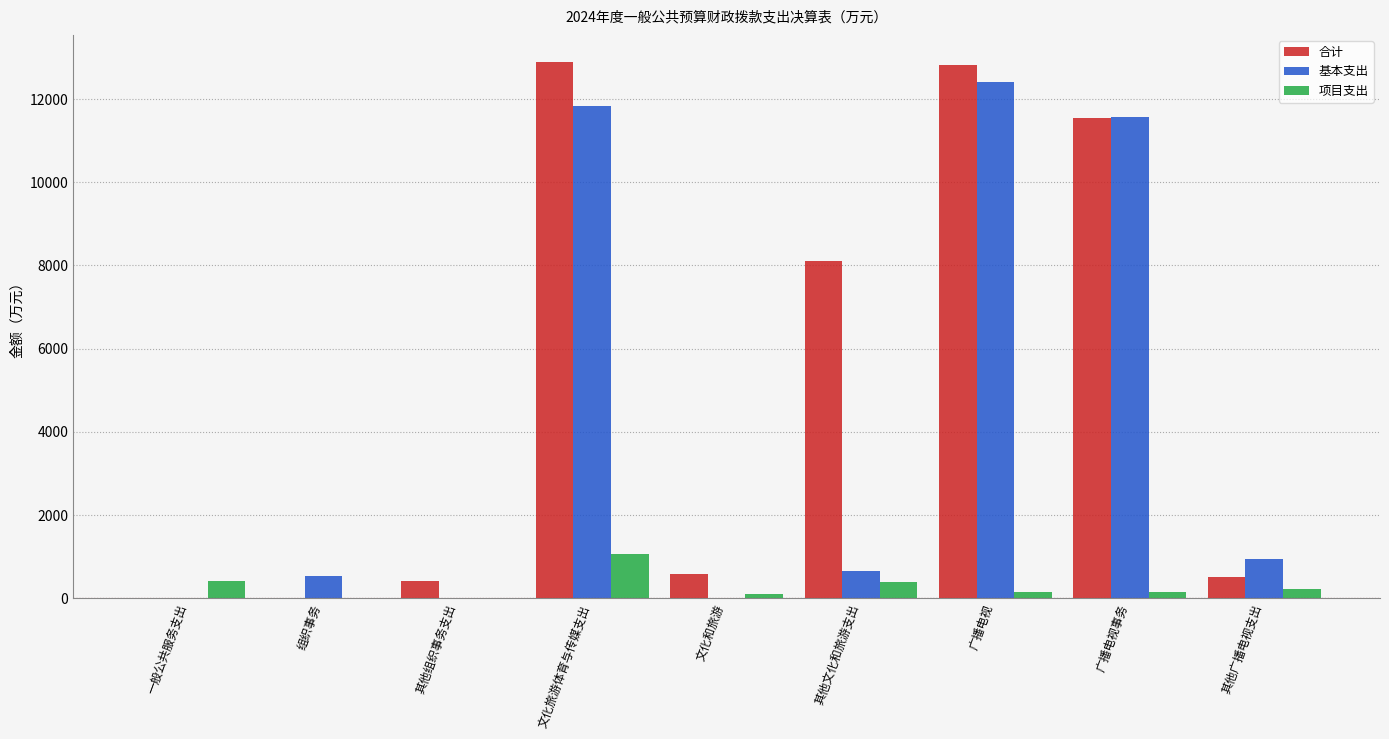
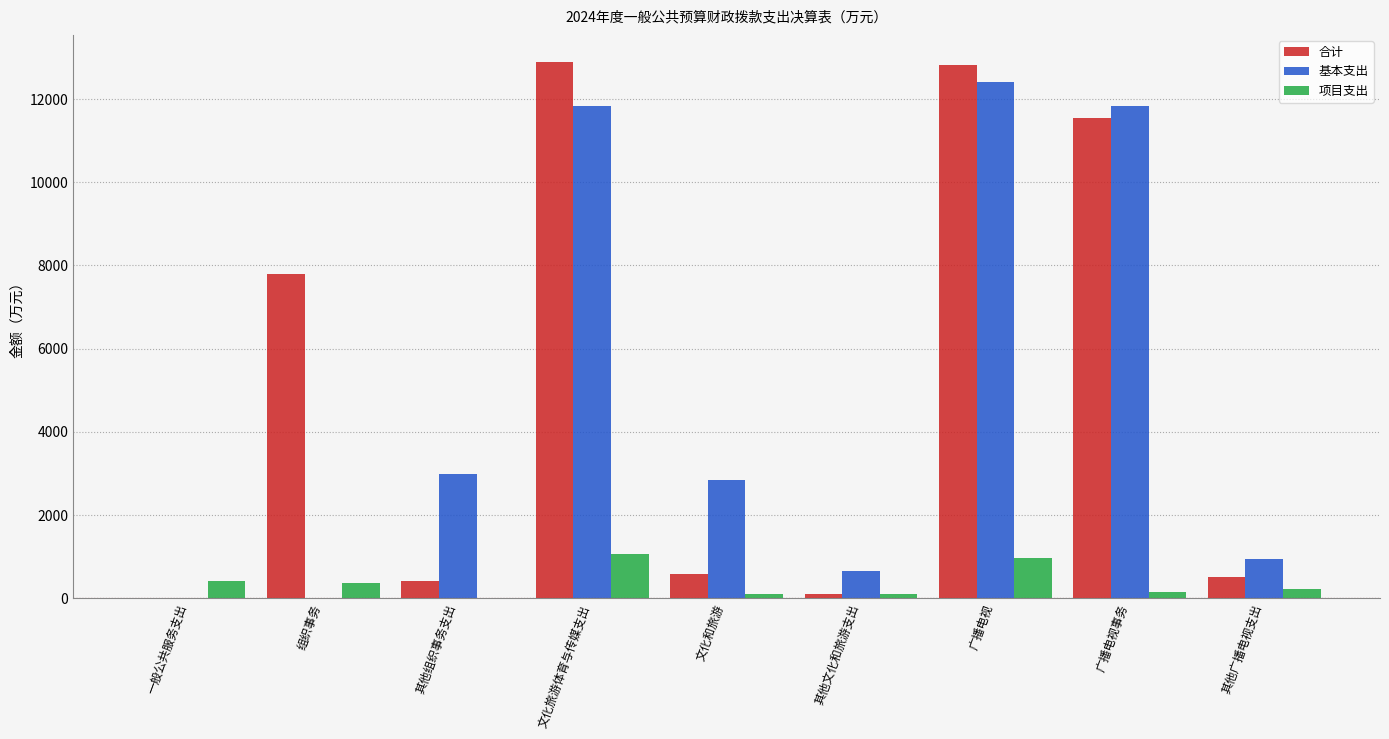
  {
    "合计": {
-     "组织事务": 0,
+     "组织事务": 7800,
      "其他组织事务支出": 400,
      "文化旅游体育与传媒支出": 12900,
      "文化和旅游": 600,
-     "其他文化和旅游支出": 8100,
+     "其他文化和旅游支出": 100,
      "广播电视": 12800,
      "广播电视事务": 11500,
      "其他广播电视支出": 500
    },
    "基本支出": {
      "一般公共服务支出": 0,
-     "组织事务": 500,
-     "其他组织事务支出": 0,
+     "组织事务": 0,
+     "其他组织事务支出": 3000,
      "文化旅游体育与传媒支出": 11800,
-     "文化和旅游": 0,
+     "文化和旅游": 2800,
      "其他文化和旅游支出": 700,
      "广播电视": 12400,
-     "广播电视事务": 11600,
+     "广播电视事务": 11800,
      "其他广播电视支出": 900
    },
    "项目支出": {
      "一般公共服务支出": 400,
-     "组织事务": 0,
+     "组织事务": 400,
      "文化旅游体育与传媒支出": 1100,
      "文化和旅游": 100,
-     "其他文化和旅游支出": 400,
-     "广播电视": 200,
+     "其他文化和旅游支出": 100,
+     "广播电视": 1000,
      "广播电视事务": 200,
      "其他广播电视支出": 200
    }
  }
